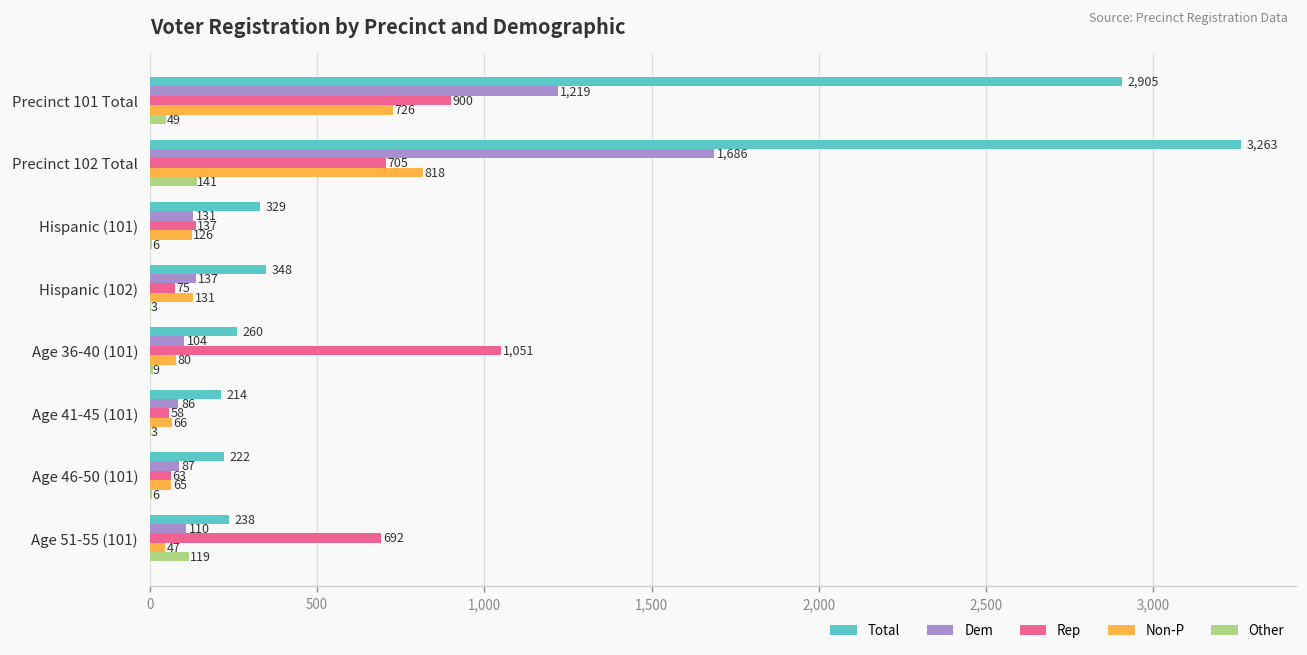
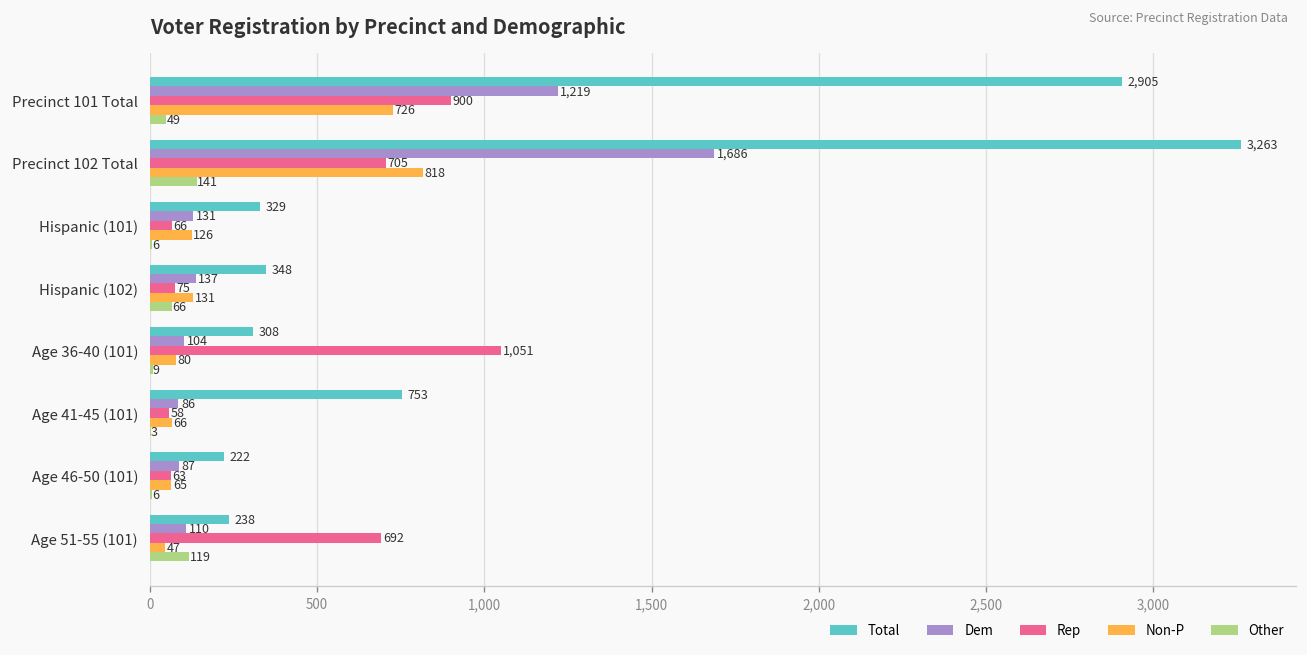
  {
    "Total": {
      "Precinct 101 Total": "2,905",
      "Precinct 102 Total": "3,263",
      "Hispanic (101)": "329",
      "Hispanic (102)": "348",
-     "Age 36-40 (101)": "260",
-     "Age 41-45 (101)": "214",
+     "Age 36-40 (101)": "308",
+     "Age 41-45 (101)": "753",
      "Age 46-50 (101)": "222",
      "Age 51-55 (101)": "238"
    },
    "Dem": {
      "Precinct 101 Total": "1,219",
      "Precinct 102 Total": "1,686",
      "Hispanic (102)": "137",
      "Age 36-40 (101)": "104",
      "Age 41-45 (101)": "86",
      "Age 46-50 (101)": "87",
      "Age 51-55 (101)": "110"
    },
    "Rep": {
      "Precinct 101 Total": "900",
      "Precinct 102 Total": "705",
-     "Hispanic (101)": "137",
+     "Hispanic (101)": "66",
      "Hispanic (102)": "75",
      "Age 36-40 (101)": "1,051",
      "Age 51-55 (101)": "692"
    },
    "Non-P": {
      "Precinct 101 Total": "726",
      "Precinct 102 Total": "818",
      "Hispanic (102)": "131",
      "Age 36-40 (101)": "80",
      "Age 51-55 (101)": "47"
    },
    "Other": {
      "Precinct 101 Total": "49",
      "Precinct 102 Total": "141",
      "Hispanic (101)": "6",
-     "Hispanic (102)": "3",
+     "Hispanic (102)": "66",
      "Age 36-40 (101)": "9",
      "Age 41-45 (101)": "3",
      "Age 46-50 (101)": "6",
      "Age 51-55 (101)": "119"
    }
  }
